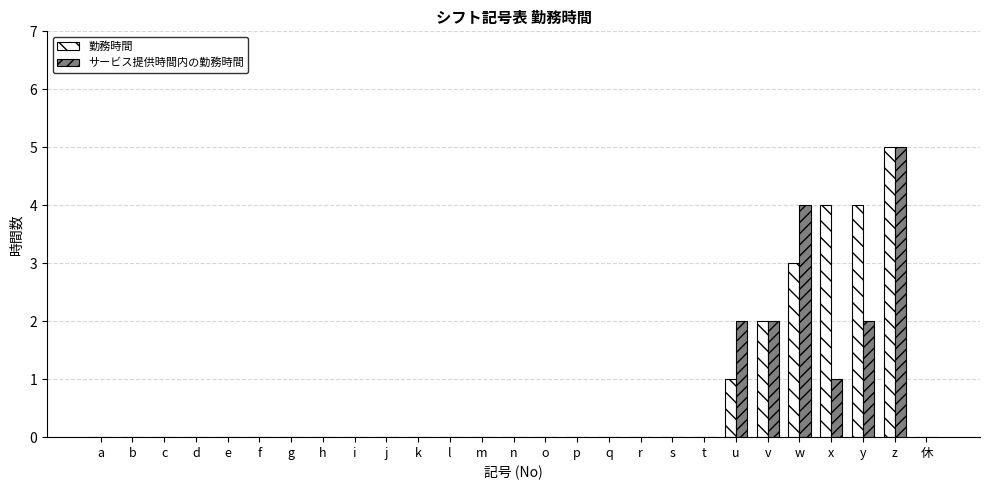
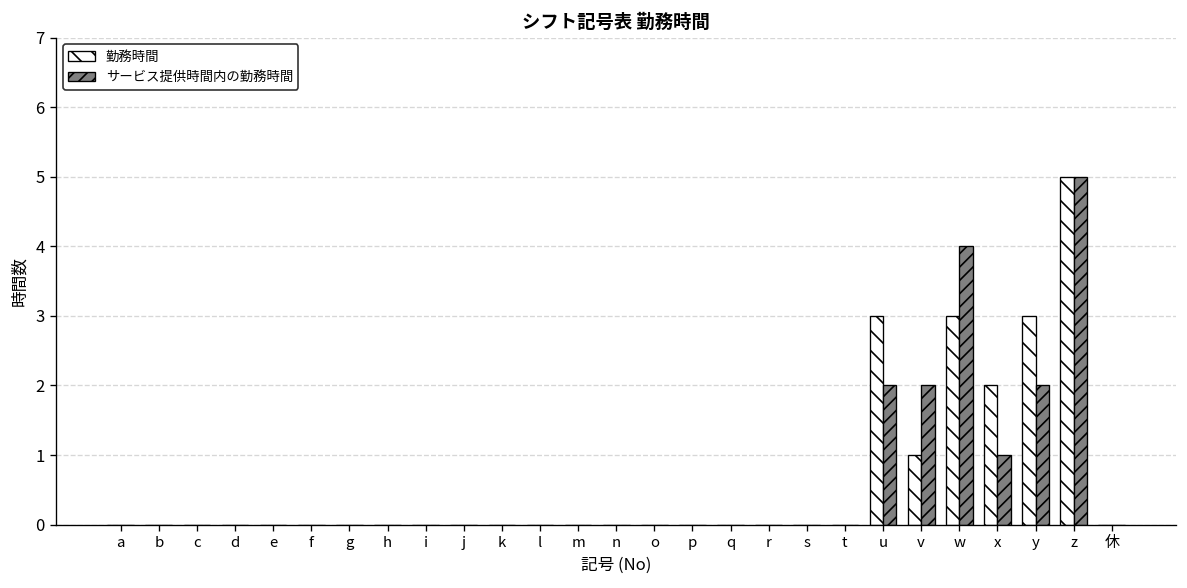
  {
    "勤務時間": {
      "a": 0,
      "b": 0,
      "c": 0,
      "d": 0,
      "e": 0,
      "f": 0,
      "g": 0,
      "h": 0,
      "i": 0,
      "j": 0,
      "k": 0,
      "l": 0,
      "m": 0,
      "n": 0,
      "o": 0,
      "p": 0,
      "q": 0,
      "r": 0,
      "s": 0,
      "t": 0,
-     "u": 1,
-     "v": 2,
+     "u": 3,
+     "v": 1,
      "w": 3,
-     "x": 4,
-     "y": 4,
+     "x": 2,
+     "y": 3,
      "z": 5,
      "休": 0
    },
    "サービス提供時間内の勤務時間": {
      "a": 0,
      "b": 0,
      "c": 0,
      "d": 0,
      "e": 0,
      "f": 0,
      "g": 0,
      "h": 0,
      "i": 0,
      "j": 0,
      "k": 0,
      "l": 0,
      "m": 0,
      "n": 0,
      "o": 0,
      "p": 0,
      "q": 0,
      "r": 0,
      "s": 0,
      "t": 0,
      "u": 2,
      "v": 2,
      "w": 4,
      "x": 1,
      "y": 2,
      "z": 5,
      "休": 0
    }
  }
